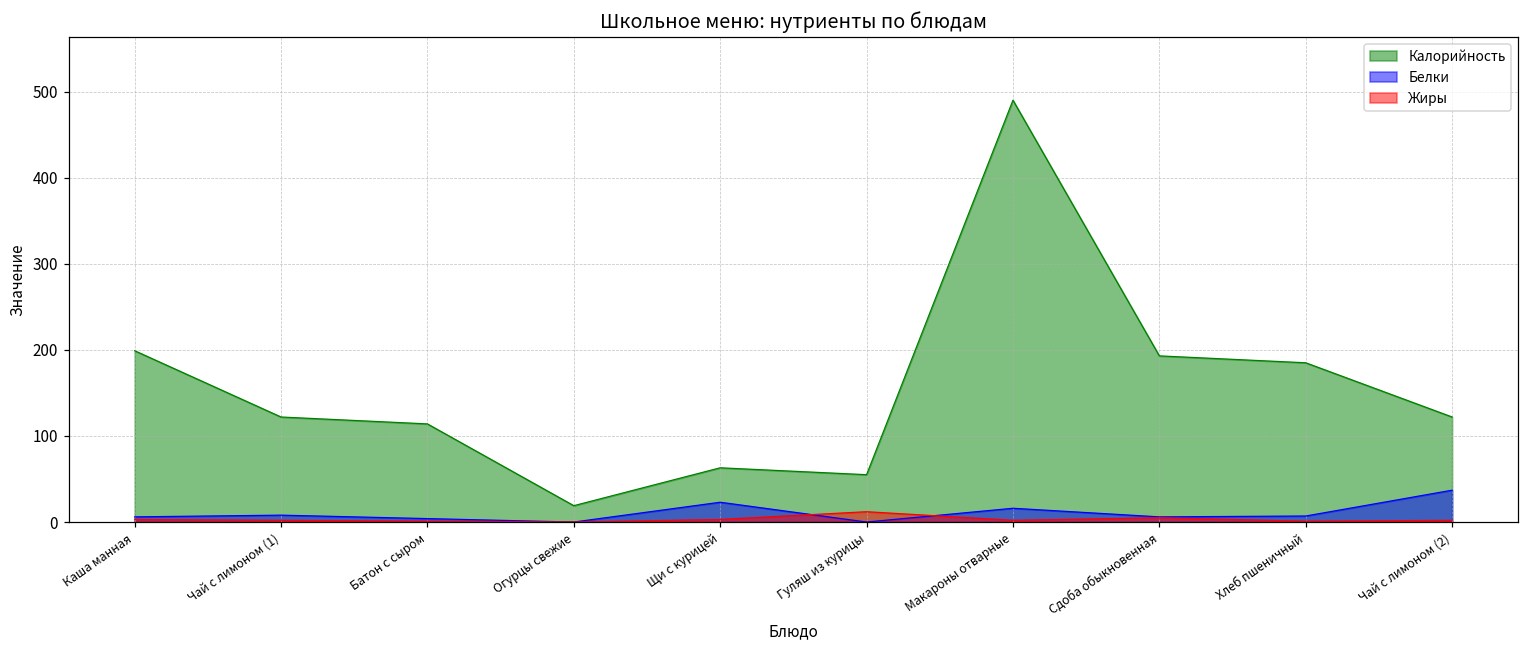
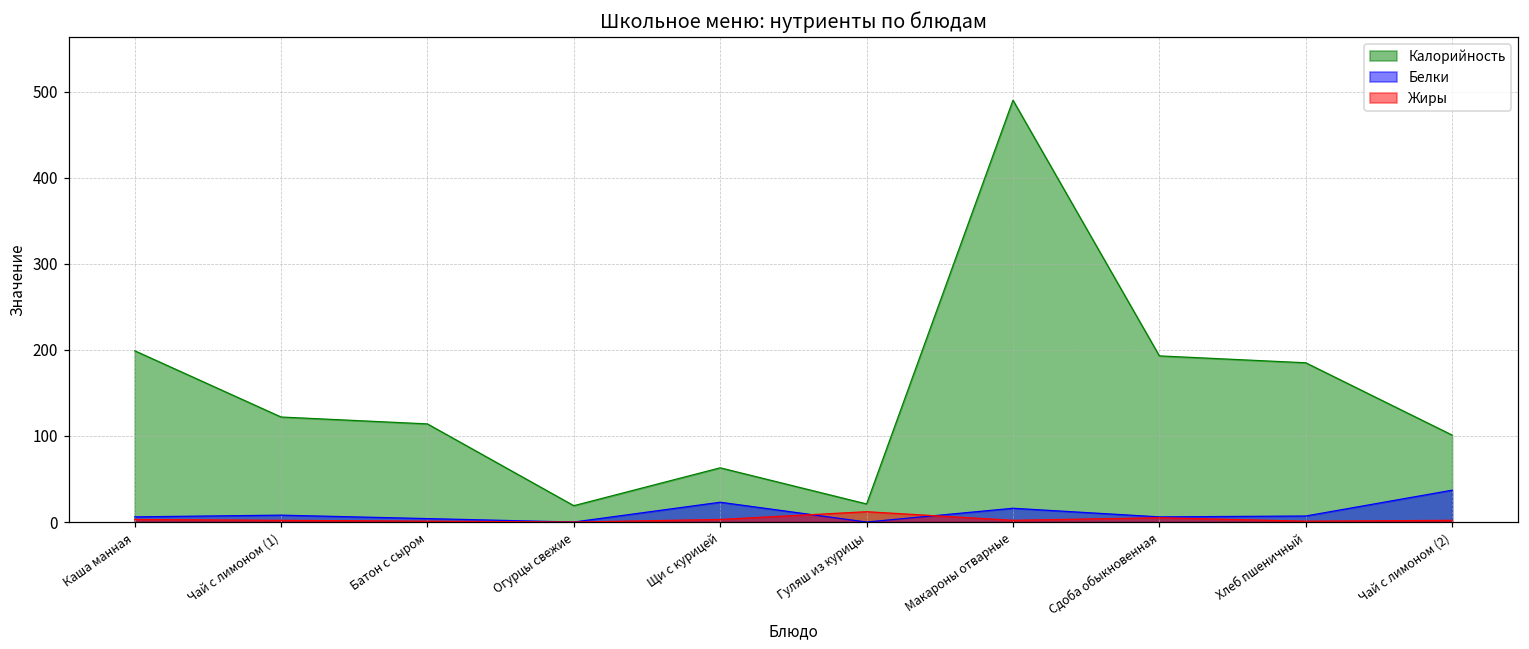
  {
    "Калорийность": {
      "Каша манная": 200,
      "Чай с лимоном (1)": 120,
      "Батон с сыром": 110,
      "Огурцы свежие": 20,
      "Щи с курицей": 60,
-     "Гуляш из курицы": 60,
+     "Гуляш из курицы": 20,
      "Макароны отварные": 490,
      "Сдоба обыкновенная": 190,
      "Хлеб пшеничный": 190,
-     "Чай с лимоном (2)": 120
+     "Чай с лимоном (2)": 100
    },
    "Белки": {
      "Чай с лимоном (1)": 10,
      "Щи с курицей": 20,
      "Гуляш из курицы": 0,
      "Макароны отварные": 20,
      "Хлеб пшеничный": 10,
      "Чай с лимоном (2)": 40
    },
    "Жиры": {
      "Чай с лимоном (1)": 0,
      "Щи с курицей": 0,
      "Гуляш из курицы": 10,
      "Макароны отварные": 0,
      "Хлеб пшеничный": 0,
      "Чай с лимоном (2)": 0
    }
  }
